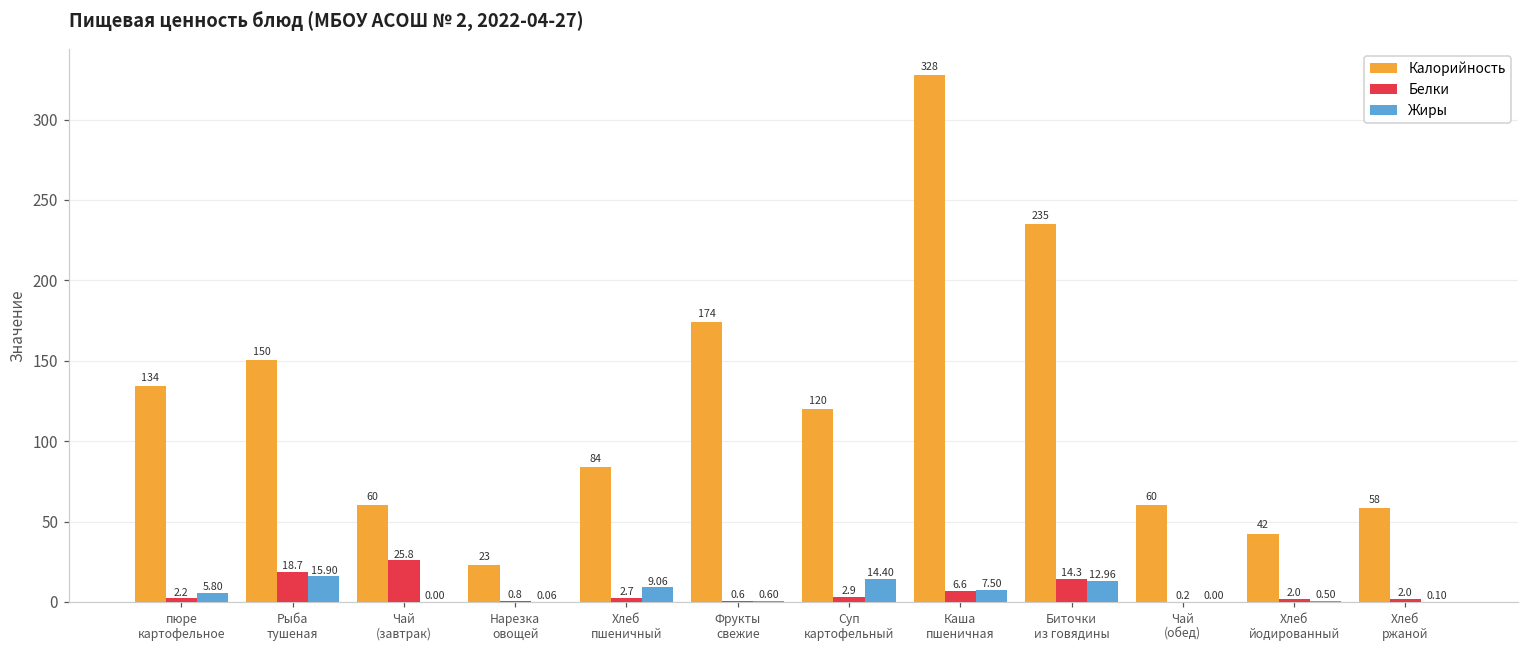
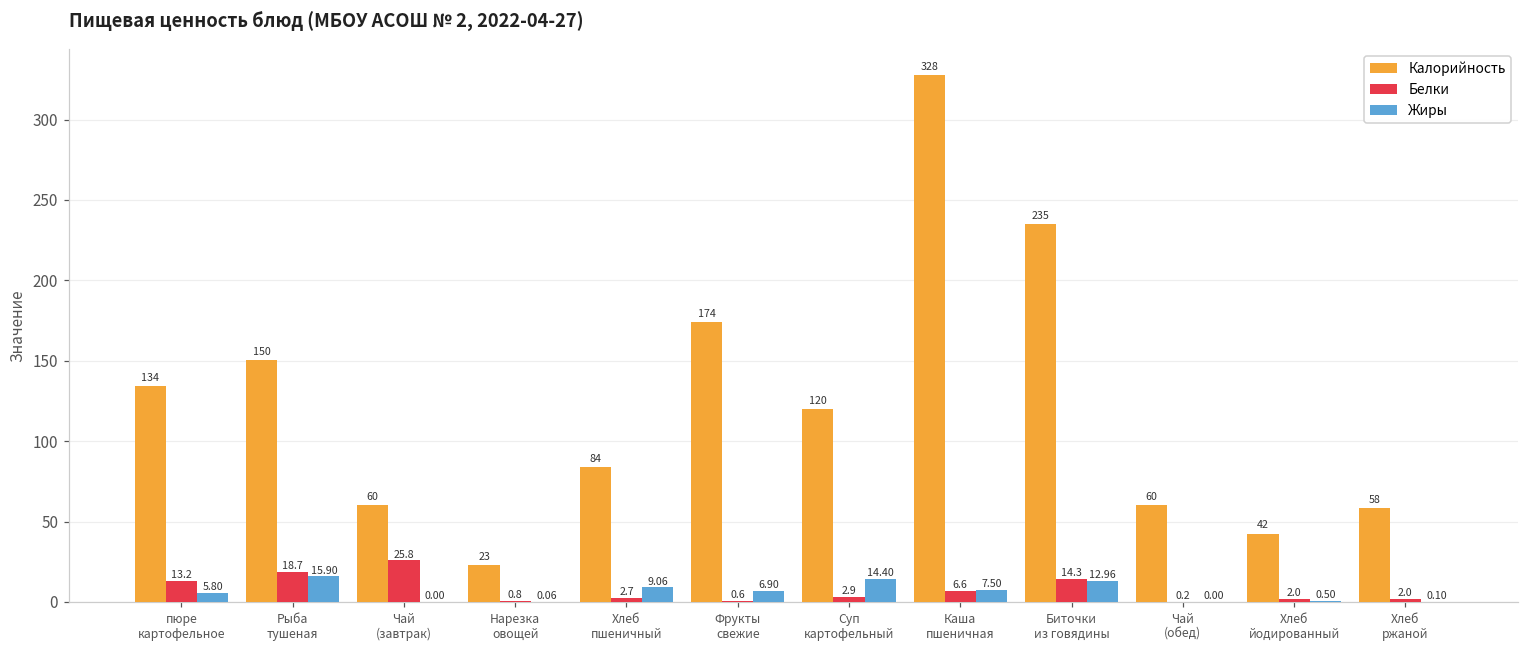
  {
    "Калорийность": {
      "пюре картофельное": 134,
      "Рыба тушеная": 150,
      "Чай (завтрак)": 60,
      "Нарезка овощей": 23,
      "Хлеб пшеничный": 84,
      "Фрукты свежие": 174,
      "Суп картофельный": 120,
      "Каша пшеничная": 328,
      "Биточки из говядины": 235,
      "Чай (обед)": 60,
      "Хлеб йодированный": 42,
      "Хлеб ржаной": 58
    },
    "Белки": {
-     "пюре картофельное": 2.2,
+     "пюре картофельное": 13.2,
      "Рыба тушеная": 18.7,
      "Чай (завтрак)": 25.8,
      "Нарезка овощей": 0.8,
      "Хлеб пшеничный": 2.7,
      "Фрукты свежие": 0.6,
      "Суп картофельный": 2.9,
      "Каша пшеничная": 6.6,
      "Биточки из говядины": 14.3,
      "Чай (обед)": 0.2,
      "Хлеб йодированный": 2.0,
      "Хлеб ржаной": 2.0
    },
    "Жиры": {
      "пюре картофельное": 5.80,
      "Рыба тушеная": 15.90,
      "Чай (завтрак)": 0.00,
      "Нарезка овощей": 0.06,
      "Хлеб пшеничный": 9.06,
-     "Фрукты свежие": 0.60,
+     "Фрукты свежие": 6.90,
      "Суп картофельный": 14.40,
      "Каша пшеничная": 7.50,
      "Биточки из говядины": 12.96,
      "Чай (обед)": 0.00,
      "Хлеб йодированный": 0.50,
      "Хлеб ржаной": 0.10
    }
  }
